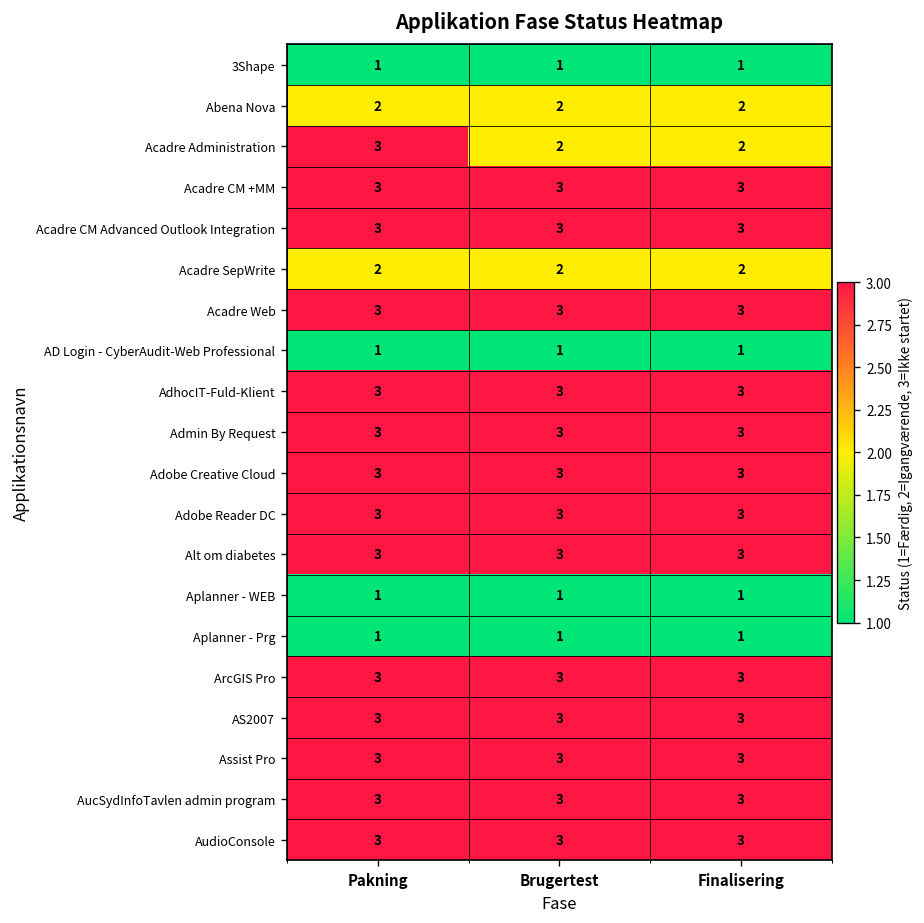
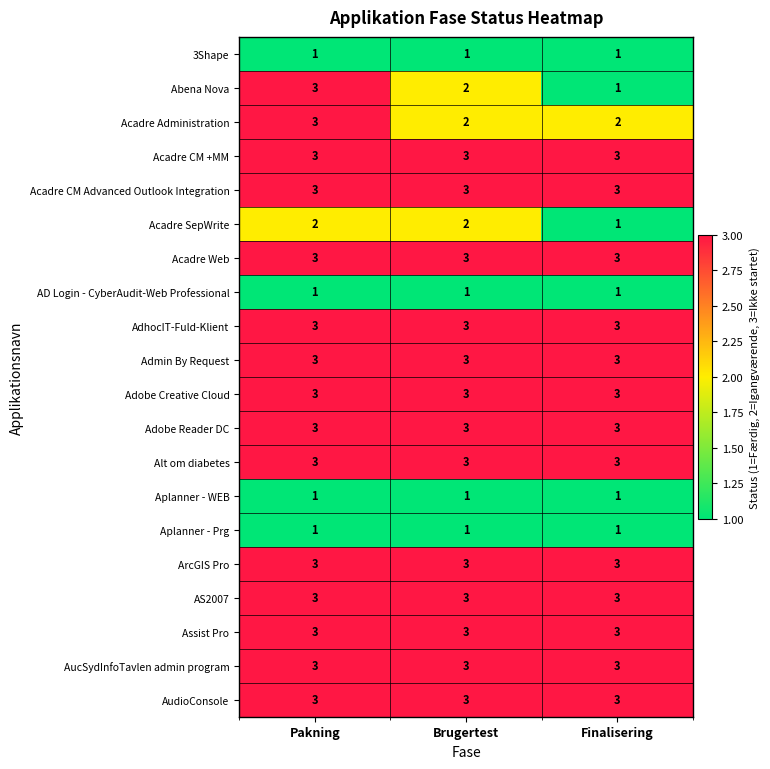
  {
    "3Shape": {
      "Pakning": 1,
      "Brugertest": 1,
      "Finalisering": 1
    },
    "Abena Nova": {
-     "Pakning": 2,
+     "Pakning": 3,
      "Brugertest": 2,
-     "Finalisering": 2
+     "Finalisering": 1
    },
    "Acadre Administration": {
      "Pakning": 3,
      "Brugertest": 2,
      "Finalisering": 2
    },
    "Acadre CM +MM": {
      "Pakning": 3,
      "Brugertest": 3,
      "Finalisering": 3
    },
    "Acadre CM Advanced Outlook Integration": {
      "Pakning": 3,
      "Brugertest": 3,
      "Finalisering": 3
    },
    "Acadre SepWrite": {
      "Pakning": 2,
      "Brugertest": 2,
-     "Finalisering": 2
+     "Finalisering": 1
    },
    "Acadre Web": {
      "Pakning": 3,
      "Brugertest": 3,
      "Finalisering": 3
    },
    "AD Login - CyberAudit-Web Professional": {
      "Pakning": 1,
      "Brugertest": 1,
      "Finalisering": 1
    },
    "AdhocIT-Fuld-Klient": {
      "Pakning": 3,
      "Brugertest": 3,
      "Finalisering": 3
    },
    "Admin By Request": {
      "Pakning": 3,
      "Brugertest": 3,
      "Finalisering": 3
    },
    "Adobe Creative Cloud": {
      "Pakning": 3,
      "Brugertest": 3,
      "Finalisering": 3
    },
    "Adobe Reader DC": {
      "Pakning": 3,
      "Brugertest": 3,
      "Finalisering": 3
    },
    "Alt om diabetes": {
      "Pakning": 3,
      "Brugertest": 3,
      "Finalisering": 3
    },
    "Aplanner - WEB": {
      "Pakning": 1,
      "Brugertest": 1,
      "Finalisering": 1
    },
    "Aplanner - Prg": {
      "Pakning": 1,
      "Brugertest": 1,
      "Finalisering": 1
    },
    "ArcGIS Pro": {
      "Pakning": 3,
      "Brugertest": 3,
      "Finalisering": 3
    },
    "AS2007": {
      "Pakning": 3,
      "Brugertest": 3,
      "Finalisering": 3
    },
    "Assist Pro": {
      "Pakning": 3,
      "Brugertest": 3,
      "Finalisering": 3
    },
    "AucSydInfoTavlen admin program": {
      "Pakning": 3,
      "Brugertest": 3,
      "Finalisering": 3
    },
    "AudioConsole": {
      "Pakning": 3,
      "Brugertest": 3,
      "Finalisering": 3
    }
  }
